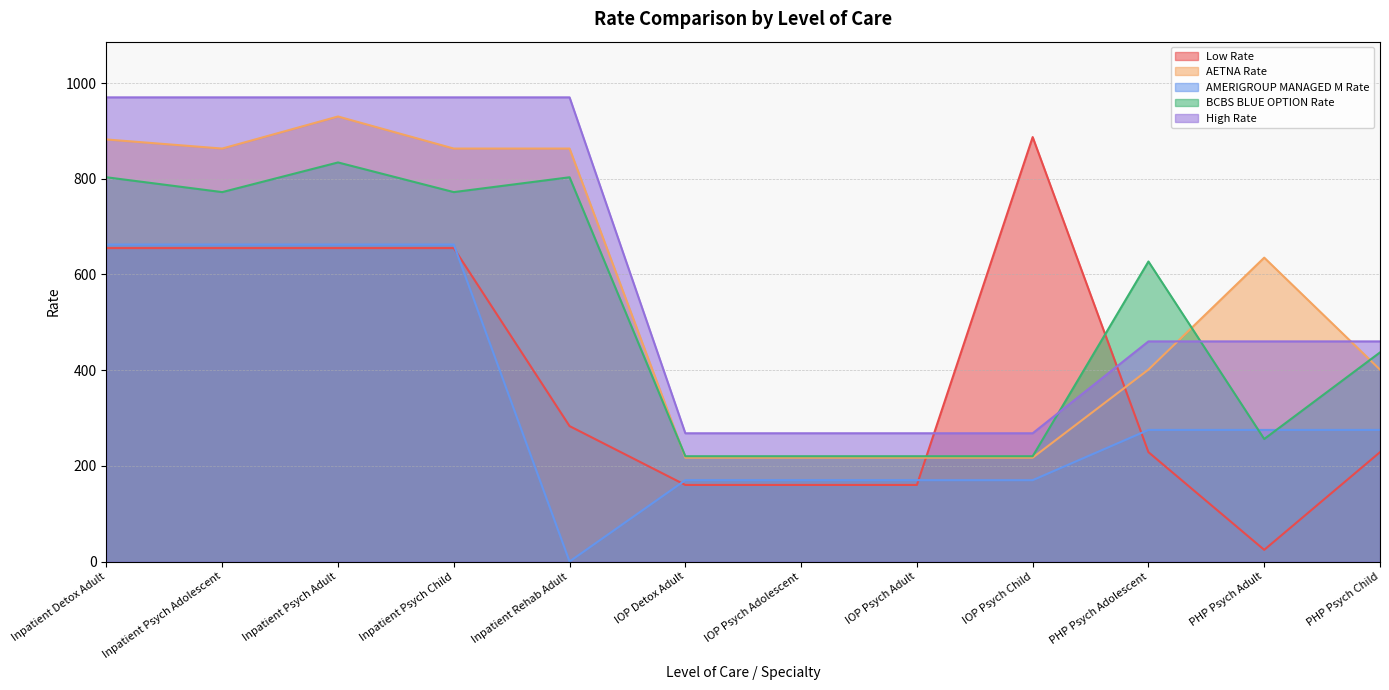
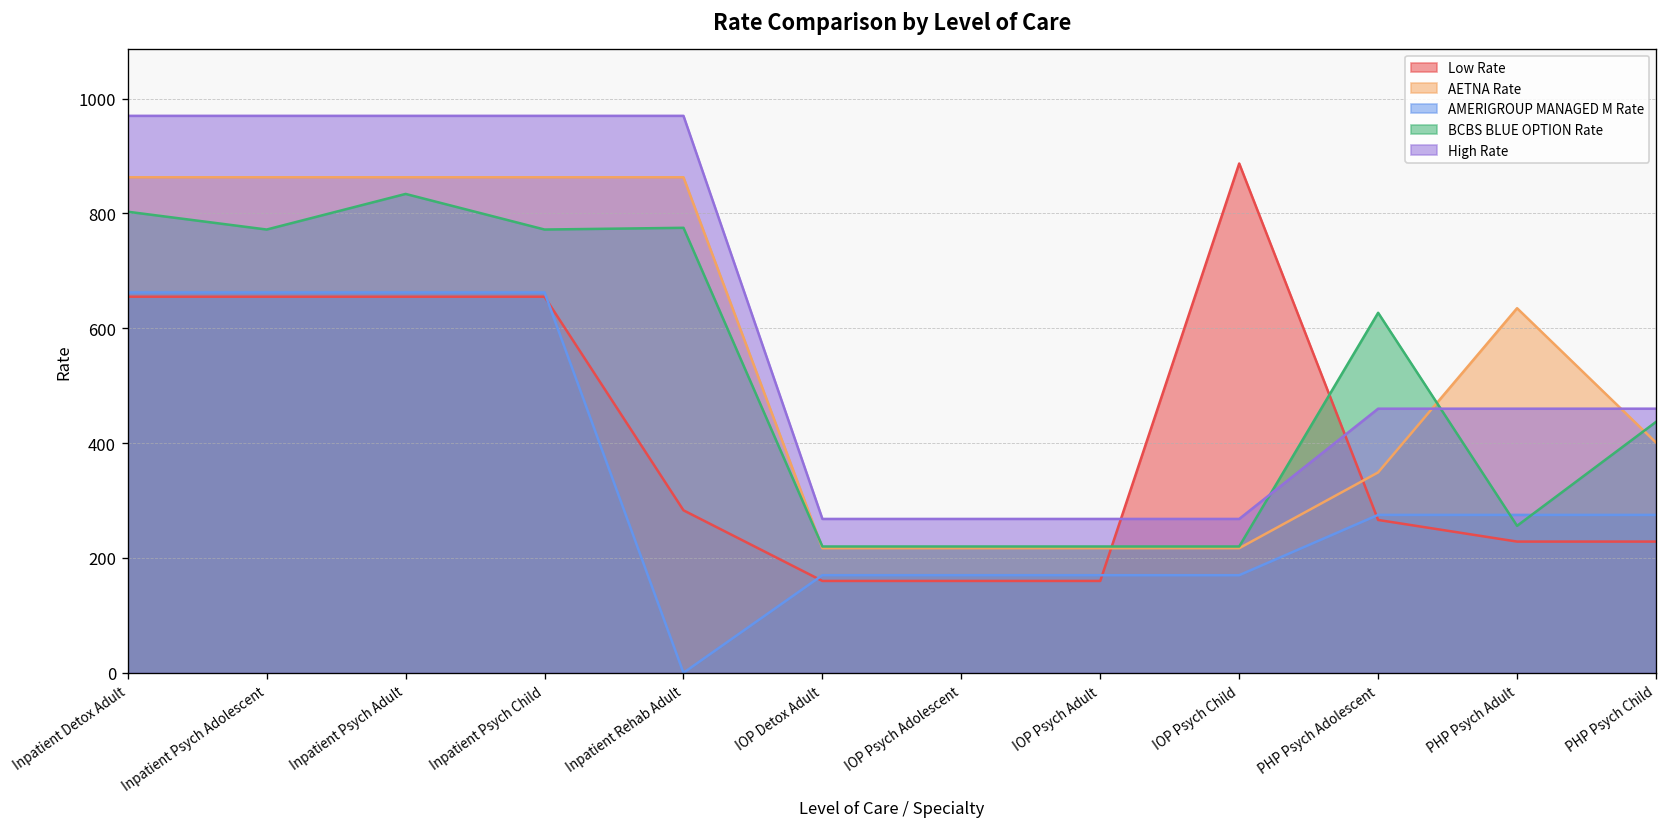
  {
    "Low Rate": {
      "Inpatient Detox Adult": 660,
      "Inpatient Psych Adolescent": 660,
      "Inpatient Psych Adult": 660,
      "Inpatient Psych Child": 660,
      "Inpatient Rehab Adult": 280,
      "IOP Detox Adult": 160,
      "IOP Psych Adolescent": 160,
      "IOP Psych Adult": 160,
      "IOP Psych Child": 890,
-     "PHP Psych Adolescent": 230,
-     "PHP Psych Adult": 20,
+     "PHP Psych Adolescent": 270,
+     "PHP Psych Adult": 230,
      "PHP Psych Child": 230
    },
    "AETNA Rate": {
-     "Inpatient Detox Adult": 880,
+     "Inpatient Detox Adult": 860,
      "Inpatient Psych Adolescent": 860,
-     "Inpatient Psych Adult": 930,
+     "Inpatient Psych Adult": 860,
      "Inpatient Psych Child": 860,
      "Inpatient Rehab Adult": 860,
-     "PHP Psych Adolescent": 400,
+     "PHP Psych Adolescent": 350,
      "PHP Psych Adult": 640,
      "PHP Psych Child": 400
    },
    "BCBS BLUE OPTION Rate": {
      "Inpatient Detox Adult": 800,
      "Inpatient Psych Adolescent": 770,
      "Inpatient Psych Adult": 830,
      "Inpatient Psych Child": 770,
-     "Inpatient Rehab Adult": 800,
+     "Inpatient Rehab Adult": 780,
      "PHP Psych Adolescent": 630,
      "PHP Psych Adult": 260,
      "PHP Psych Child": 440
    }
  }
